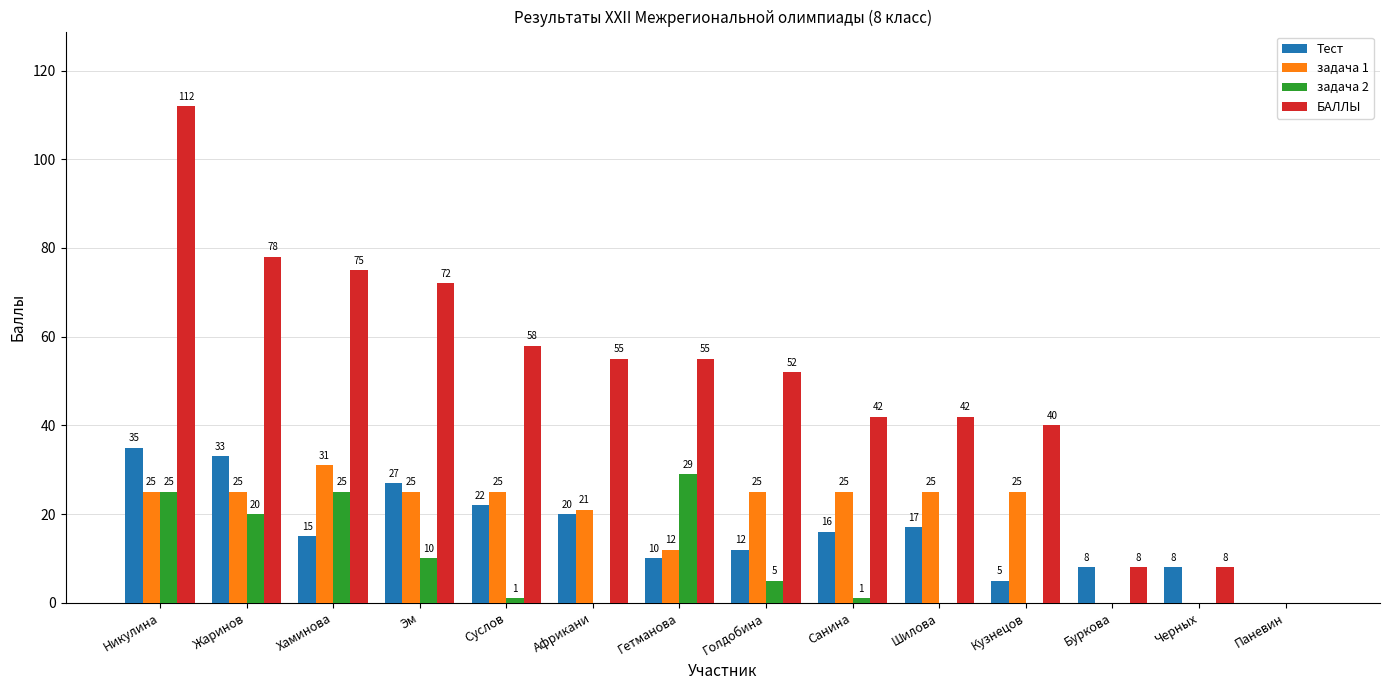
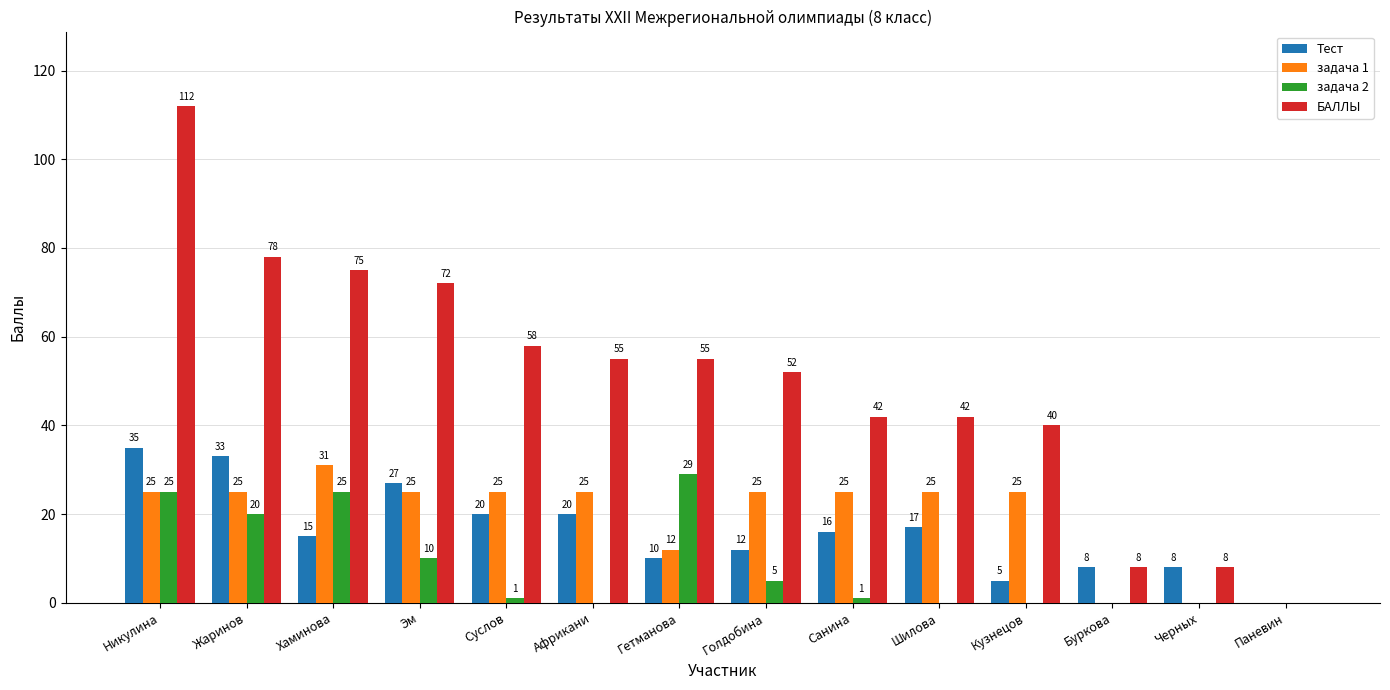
  {
    "Тест": {
      "Никулина": 35,
      "Жаринов": 33,
      "Хаминова": 15,
      "Эм": 27,
-     "Суслов": 22,
+     "Суслов": 20,
      "Африкани": 20,
      "Гетманова": 10,
      "Голдобина": 12,
      "Санина": 16,
      "Шилова": 17,
      "Кузнецов": 5,
      "Буркова": 8,
      "Черных": 8
    },
    "задача 1": {
      "Никулина": 25,
      "Жаринов": 25,
      "Хаминова": 31,
      "Эм": 25,
      "Суслов": 25,
-     "Африкани": 21,
+     "Африкани": 25,
      "Гетманова": 12,
      "Голдобина": 25,
      "Санина": 25,
      "Шилова": 25,
      "Кузнецов": 25
    },
    "задача 2": {
      "Никулина": 25,
      "Жаринов": 20,
      "Хаминова": 25,
      "Эм": 10,
      "Суслов": 1,
      "Гетманова": 29,
      "Голдобина": 5,
      "Санина": 1
    },
    "БАЛЛЫ": {
      "Никулина": 112,
      "Жаринов": 78,
      "Хаминова": 75,
      "Эм": 72,
      "Суслов": 58,
      "Африкани": 55,
      "Гетманова": 55,
      "Голдобина": 52,
      "Санина": 42,
      "Шилова": 42,
      "Кузнецов": 40,
      "Буркова": 8,
      "Черных": 8
    }
  }
